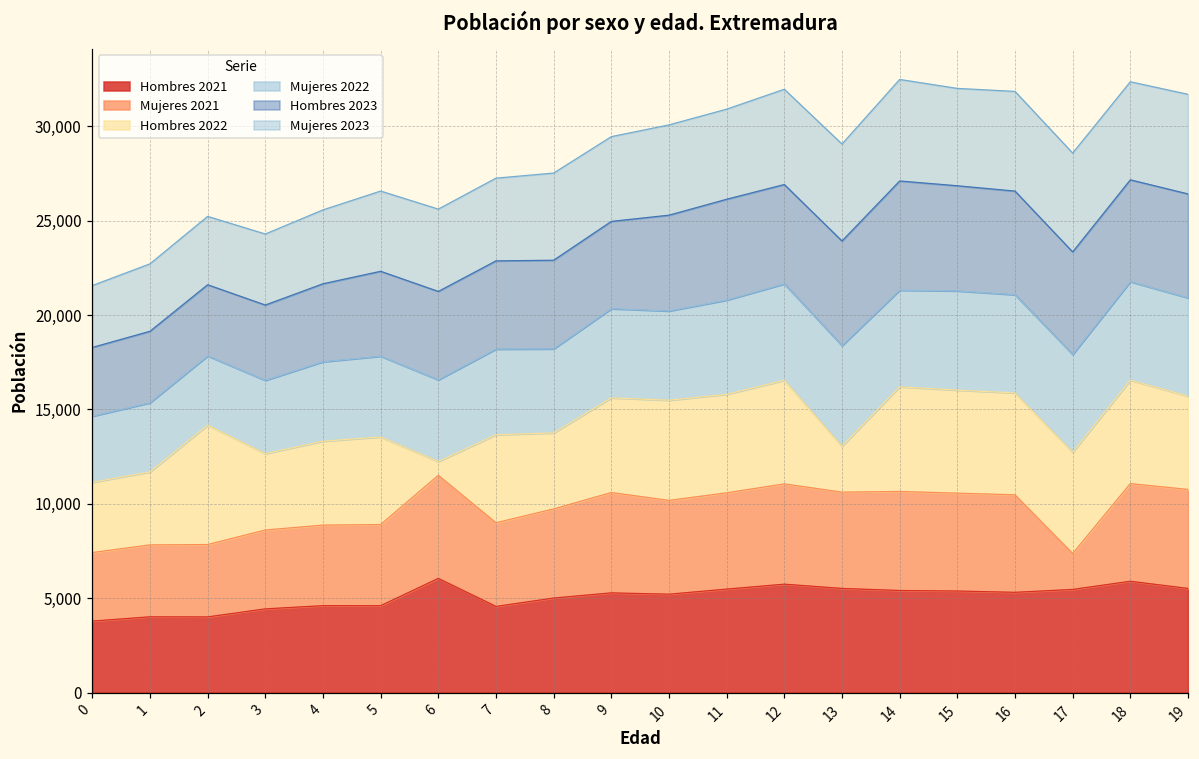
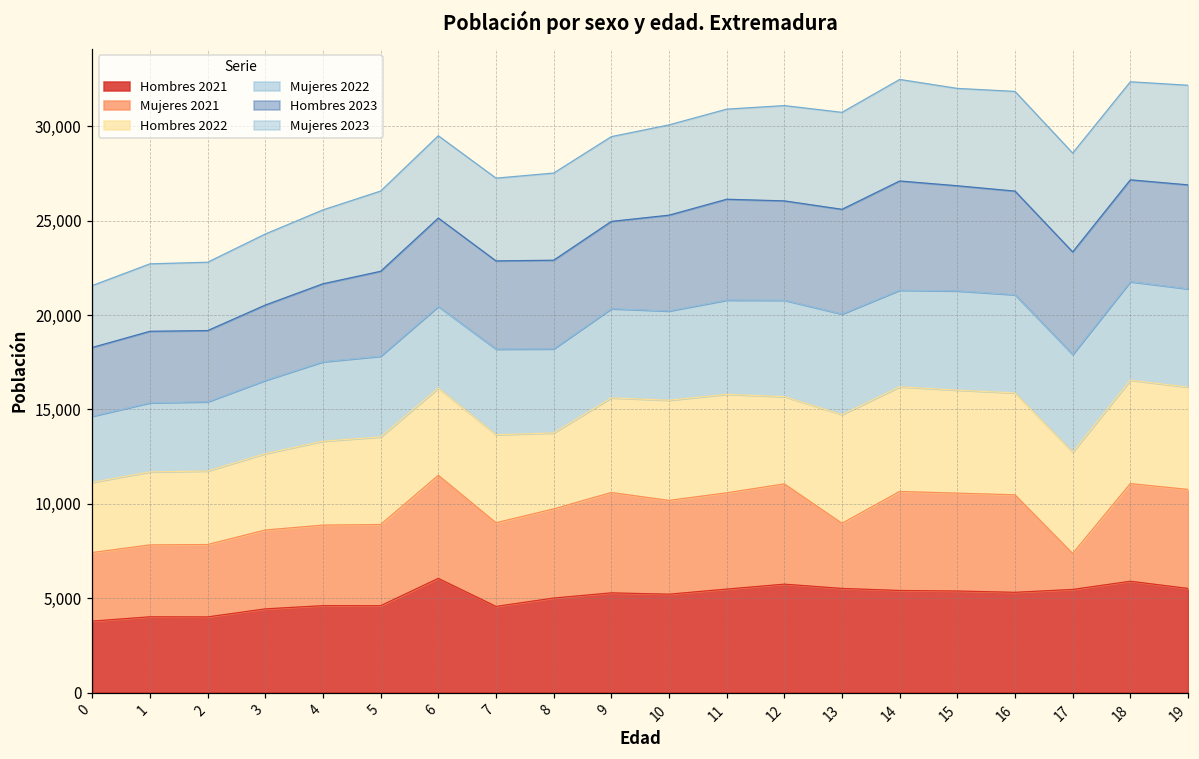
  {
    "Hombres 2021": {
      "0": "3,800",
      "1": "4,000",
      "2": "4,000",
      "3": "4,400",
      "4": "4,600",
      "5": "4,600",
      "6": "6,100",
      "7": "4,600",
      "8": "5,000",
      "9": "5,300",
      "10": "5,200",
      "11": "5,500",
      "12": "5,700",
      "13": "5,500",
      "14": "5,400",
      "15": "5,400",
      "16": "5,300",
      "17": "5,500",
      "18": "5,900",
      "19": "5,500"
    },
    "Mujeres 2021": {
      "0": "3,600",
      "1": "3,800",
      "2": "3,800",
      "3": "4,200",
      "4": "4,300",
      "5": "4,300",
      "6": "5,500",
      "7": "4,400",
      "8": "4,700",
      "9": "5,300",
      "10": "5,000",
      "11": "5,100",
      "12": "5,300",
-     "13": "5,100",
+     "13": "3,400",
      "14": "5,200",
      "15": "5,200",
      "16": "5,200",
      "17": "1,900",
      "18": "5,200",
      "19": "5,200"
    },
    "Hombres 2022": {
      "0": "3,700",
      "1": "3,900",
-     "2": "6,300",
+     "2": "3,900",
      "3": "4,000",
      "4": "4,400",
      "5": "4,600",
-     "6": "700",
+     "6": "4,600",
      "7": "4,700",
      "8": "4,000",
      "9": "5,000",
      "10": "5,300",
      "11": "5,200",
-     "12": "5,500",
-     "13": "2,400",
+     "12": "4,600",
+     "13": "5,800",
      "14": "5,500",
      "15": "5,500",
      "16": "5,400",
      "17": "5,400",
      "18": "5,500",
-     "19": "4,900"
+     "19": "5,400"
    }
  }
